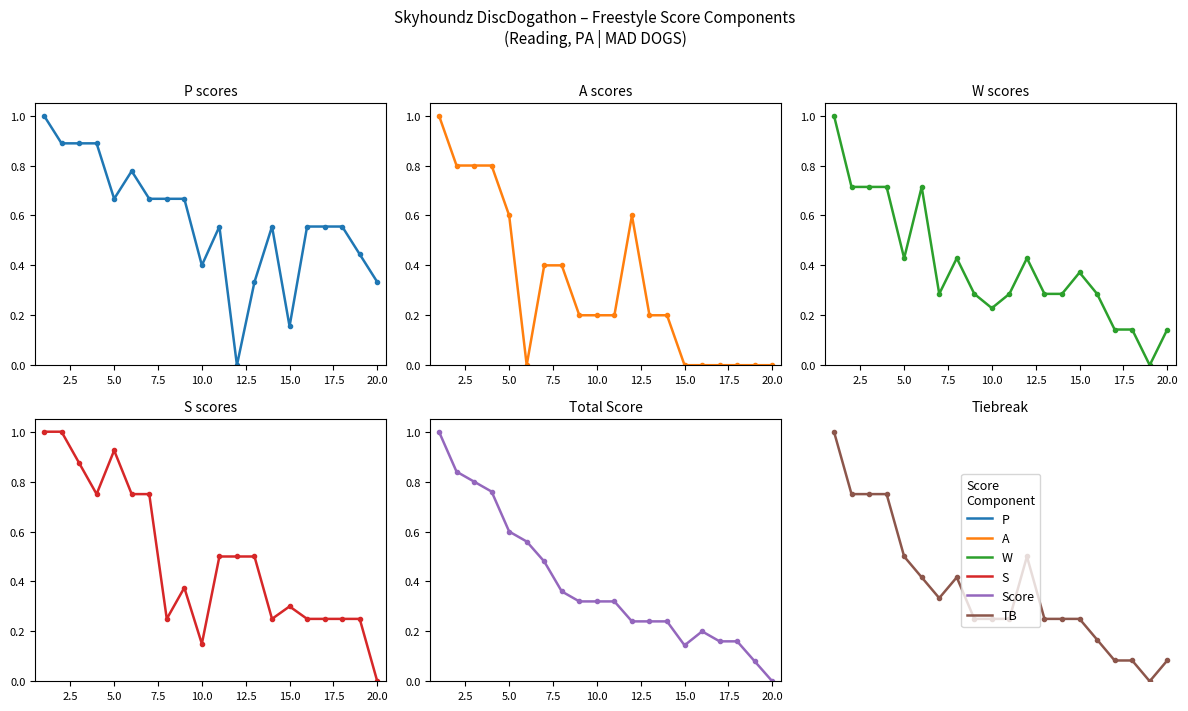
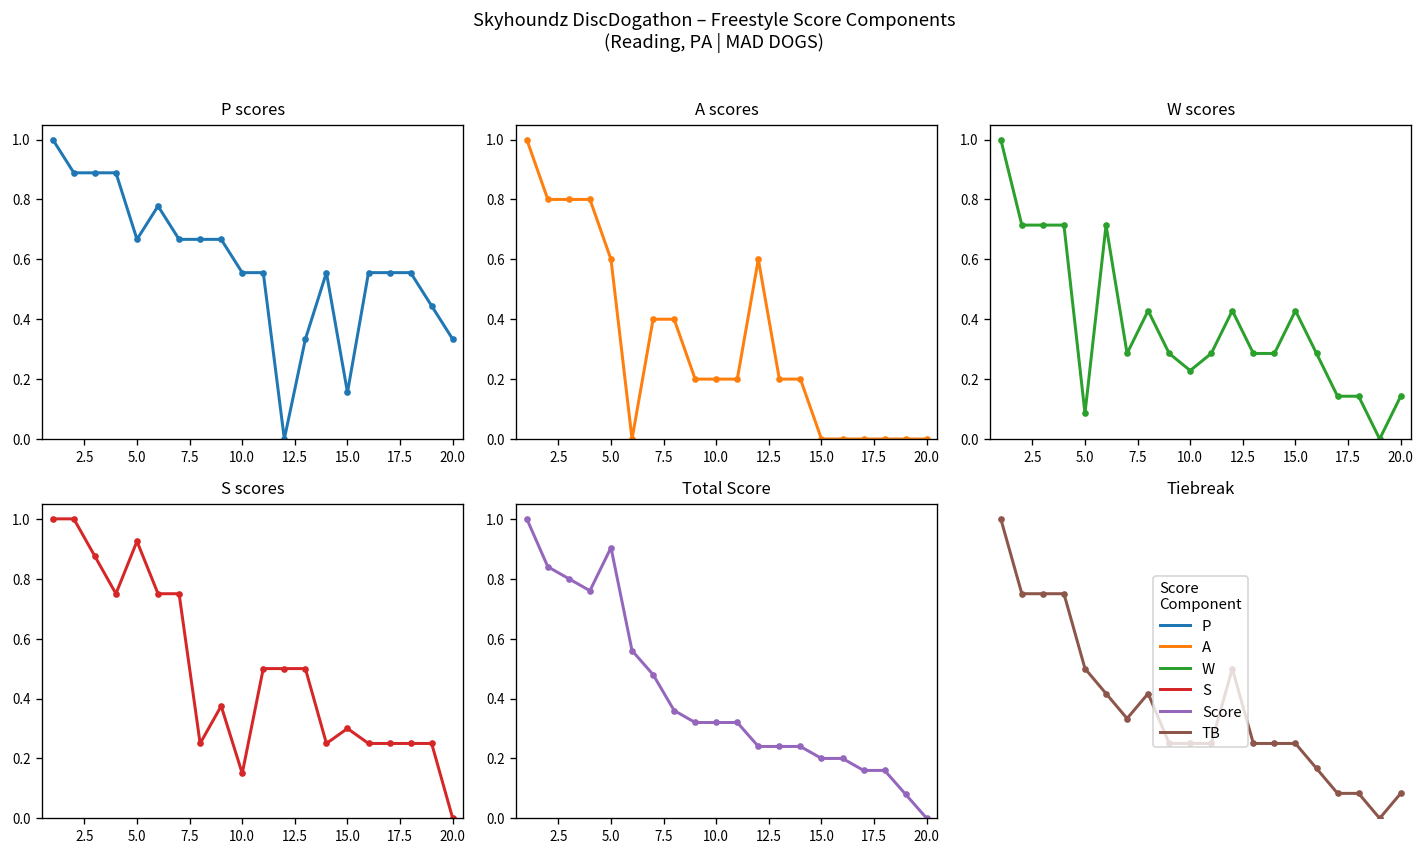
  {
    "P scores": {
      "5.0": 0.67,
-     "10.0": 0.40,
+     "10.0": 0.56,
      "15.0": 0.16,
      "20.0": 0.33
    },
    "A scores": {
      "5.0": 0.60,
      "10.0": 0.20,
      "15.0": 0.00,
      "20.0": 0.00
    },
    "W scores": {
-     "5.0": 0.43,
+     "5.0": 0.09,
      "10.0": 0.23,
-     "15.0": 0.37,
+     "15.0": 0.43,
      "20.0": 0.14
    },
    "S scores": {
      "5.0": 0.92,
      "10.0": 0.15,
      "15.0": 0.30,
      "20.0": 0.00
    },
    "Total Score": {
-     "5.0": 0.60,
+     "5.0": 0.90,
      "10.0": 0.32,
-     "15.0": 0.14,
+     "15.0": 0.20,
      "20.0": 0.00
    }
  }
